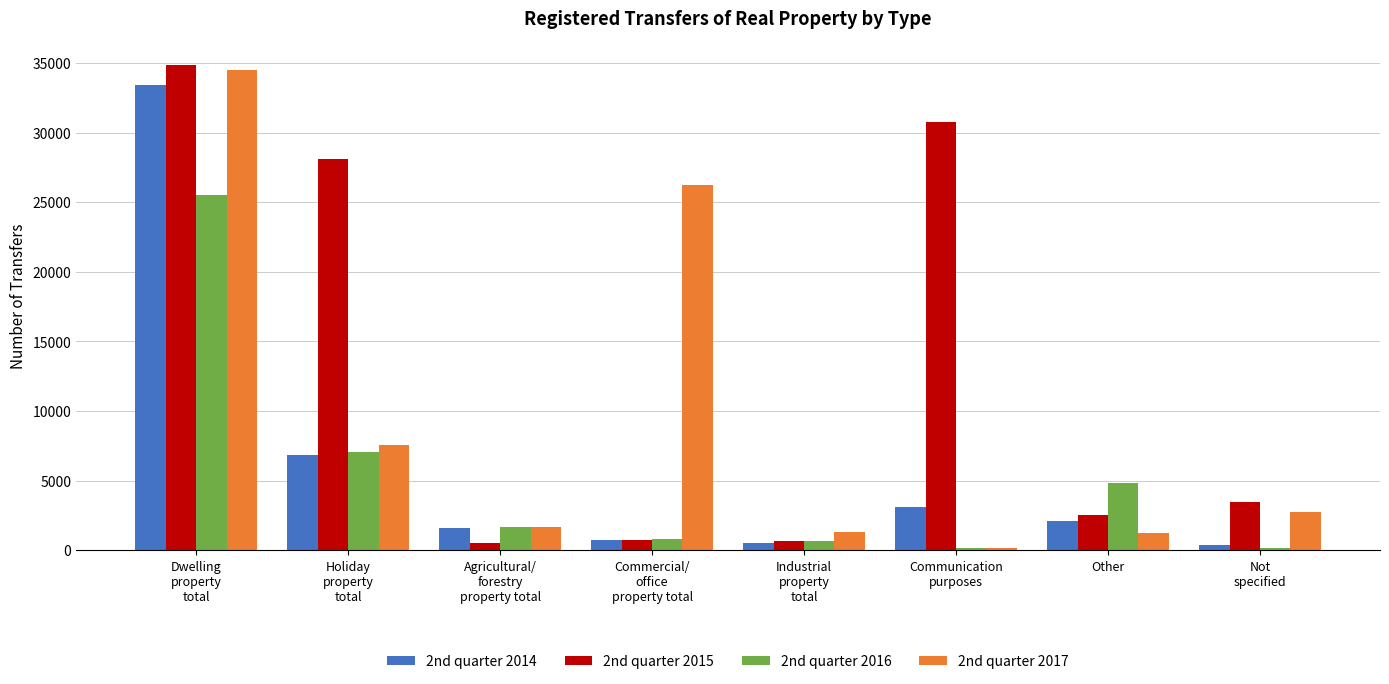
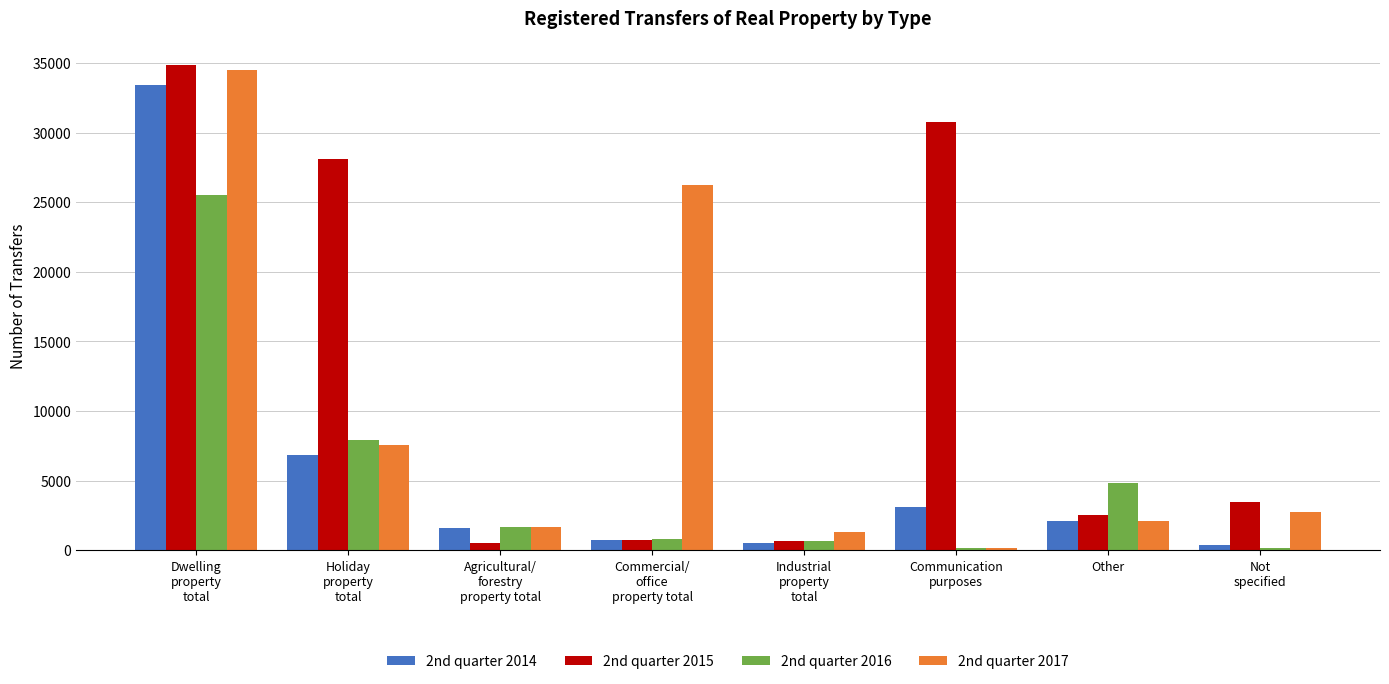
  {
    "2nd quarter 2014": {
      "Dwelling property total": 33400,
      "Holiday property total": 6800,
      "Agricultural/ forestry property total": 1600,
      "Commercial/ office property total": 700,
      "Industrial property total": 500,
      "Communication purposes": 3100,
      "Other": 2100,
      "Not specified": 400
    },
    "2nd quarter 2015": {
      "Dwelling property total": 34800,
      "Holiday property total": 28100,
      "Agricultural/ forestry property total": 500,
      "Commercial/ office property total": 800,
      "Industrial property total": 700,
      "Communication purposes": 30700,
      "Other": 2600,
      "Not specified": 3500
    },
    "2nd quarter 2016": {
      "Dwelling property total": 25500,
-     "Holiday property total": 7000,
+     "Holiday property total": 7900,
      "Agricultural/ forestry property total": 1700,
      "Commercial/ office property total": 800,
      "Industrial property total": 700,
      "Other": 4800,
      "Not specified": 200
    },
    "2nd quarter 2017": {
      "Dwelling property total": 34500,
      "Holiday property total": 7600,
      "Agricultural/ forestry property total": 1700,
      "Commercial/ office property total": 26300,
      "Industrial property total": 1300,
-     "Other": 1200,
+     "Other": 2100,
      "Not specified": 2800
    }
  }
